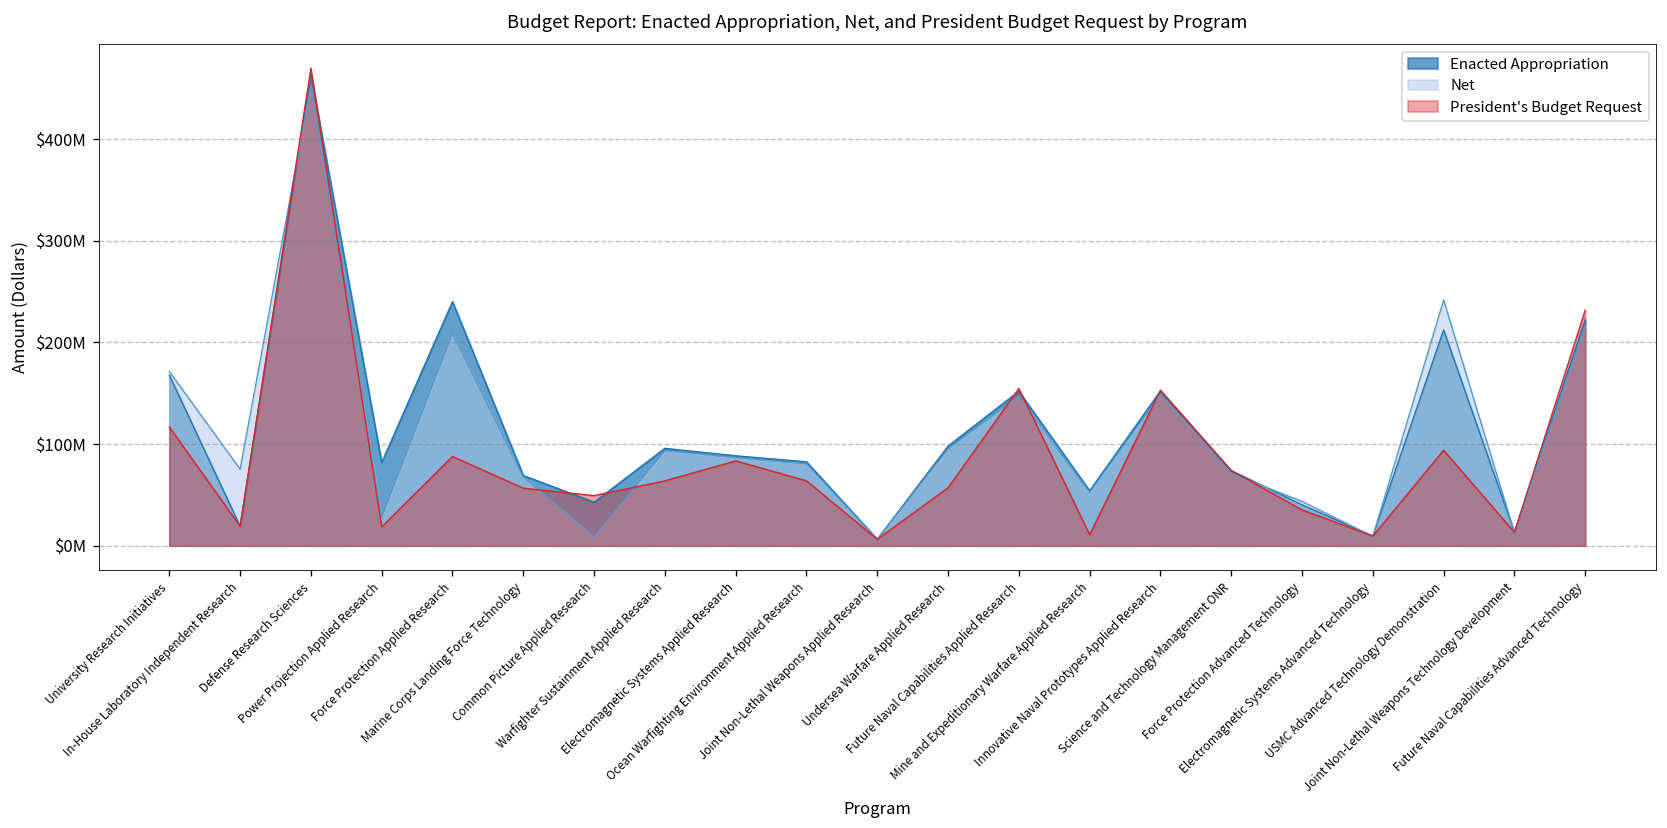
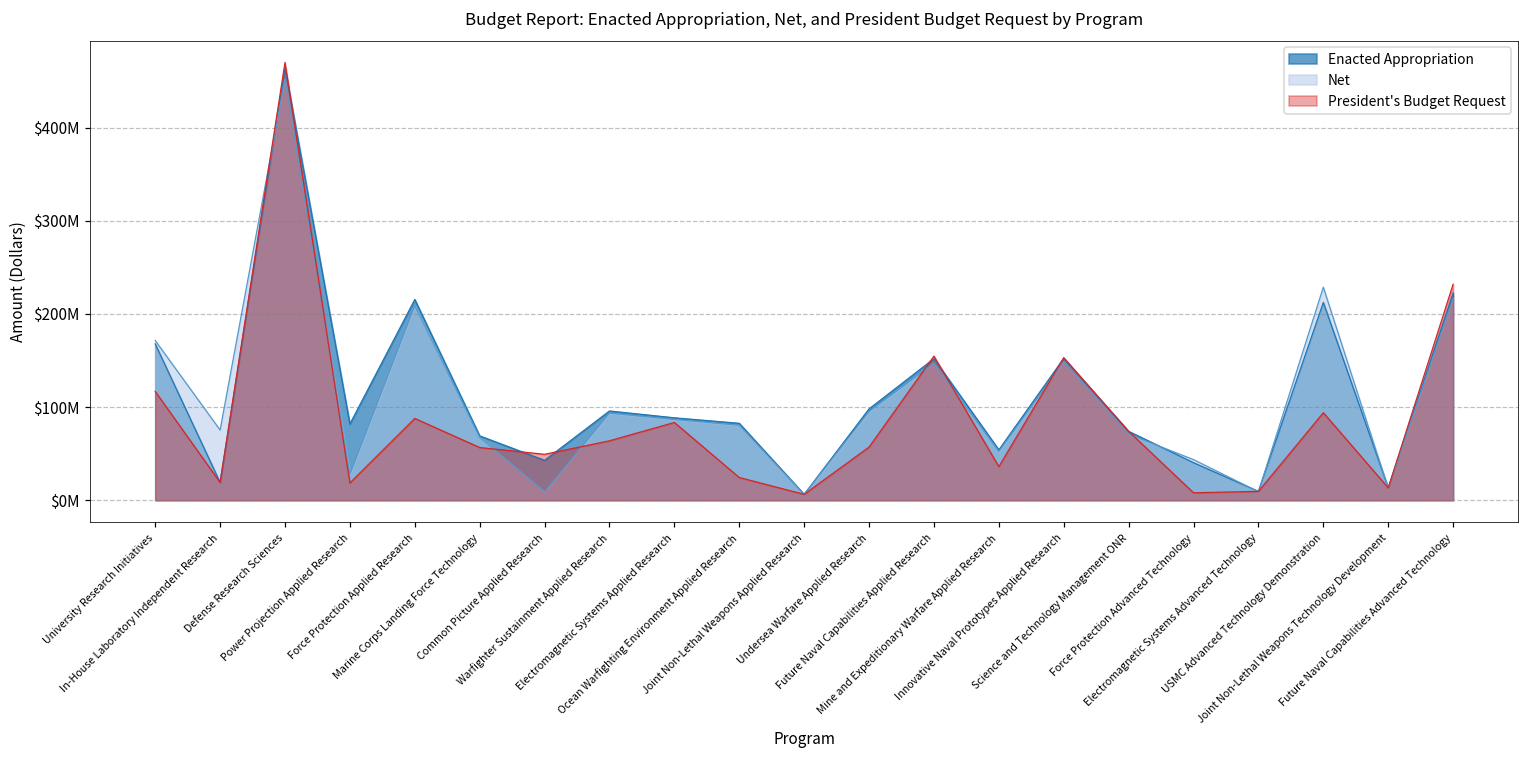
  {
    "Enacted Appropriation": {
      "University Research Initiatives": "$170000000",
      "Defense Research Sciences": "$460000000",
      "Power Projection Applied Research": "$80000000",
-     "Force Protection Applied Research": "$240000000",
+     "Force Protection Applied Research": "$220000000",
      "Common Picture Applied Research": "$40000000",
      "Force Protection Advanced Technology": "$40000000",
      "USMC Advanced Technology Demonstration": "$210000000",
      "Future Naval Capabilities Advanced Technology": "$220000000"
    },
    "Net": {
      "University Research Initiatives": "$170000000",
      "In-House Laboratory Independent Research": "$80000000",
      "Defense Research Sciences": "$450000000",
      "Power Projection Applied Research": "$30000000",
      "Force Protection Applied Research": "$210000000",
      "Common Picture Applied Research": "$10000000",
      "Future Naval Capabilities Applied Research": "$150000000",
      "Innovative Naval Prototypes Applied Research": "$150000000",
      "Science and Technology Management ONR": "$70000000",
      "Force Protection Advanced Technology": "$40000000",
-     "USMC Advanced Technology Demonstration": "$240000000",
+     "USMC Advanced Technology Demonstration": "$230000000",
      "Future Naval Capabilities Advanced Technology": "$220000000"
    },
    "President's Budget Request": {
      "University Research Initiatives": "$120000000",
      "Defense Research Sciences": "$470000000",
      "Power Projection Applied Research": "$20000000",
      "Force Protection Applied Research": "$90000000",
      "Marine Corps Landing Force Technology": "$60000000",
      "Common Picture Applied Research": "$50000000",
      "Warfighter Sustainment Applied Research": "$60000000",
      "Electromagnetic Systems Applied Research": "$80000000",
-     "Ocean Warfighting Environment Applied Research": "$60000000",
+     "Ocean Warfighting Environment Applied Research": "$20000000",
      "Undersea Warfare Applied Research": "$60000000",
-     "Mine and Expeditionary Warfare Applied Research": "$10000000",
-     "Force Protection Advanced Technology": "$40000000",
+     "Mine and Expeditionary Warfare Applied Research": "$40000000",
+     "Force Protection Advanced Technology": "$10000000",
      "USMC Advanced Technology Demonstration": "$90000000",
      "Future Naval Capabilities Advanced Technology": "$230000000"
    }
  }
